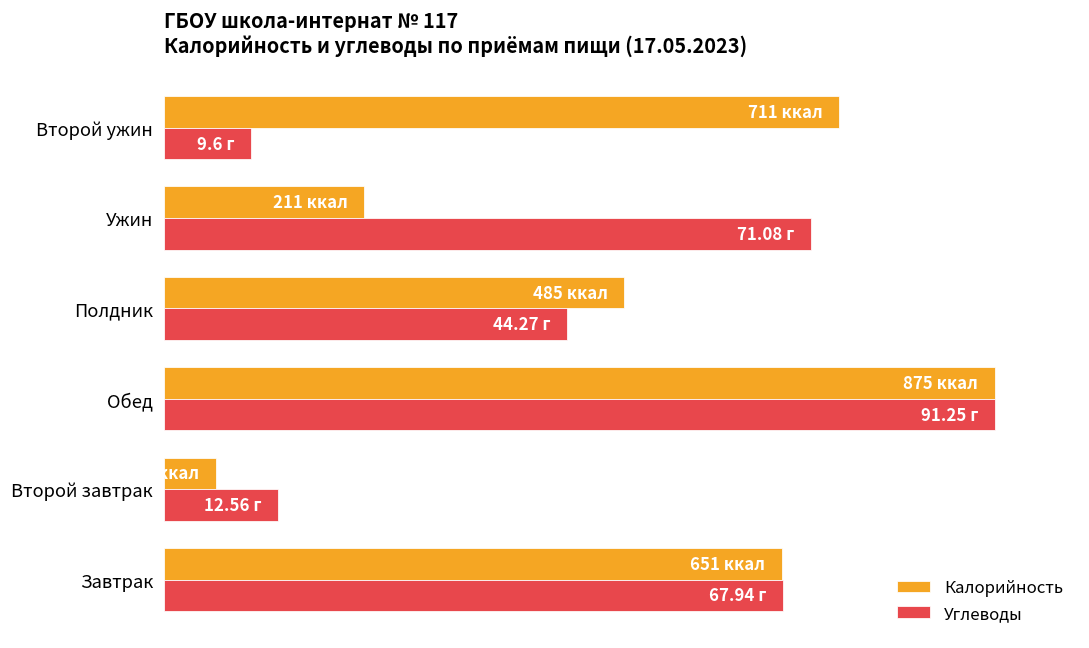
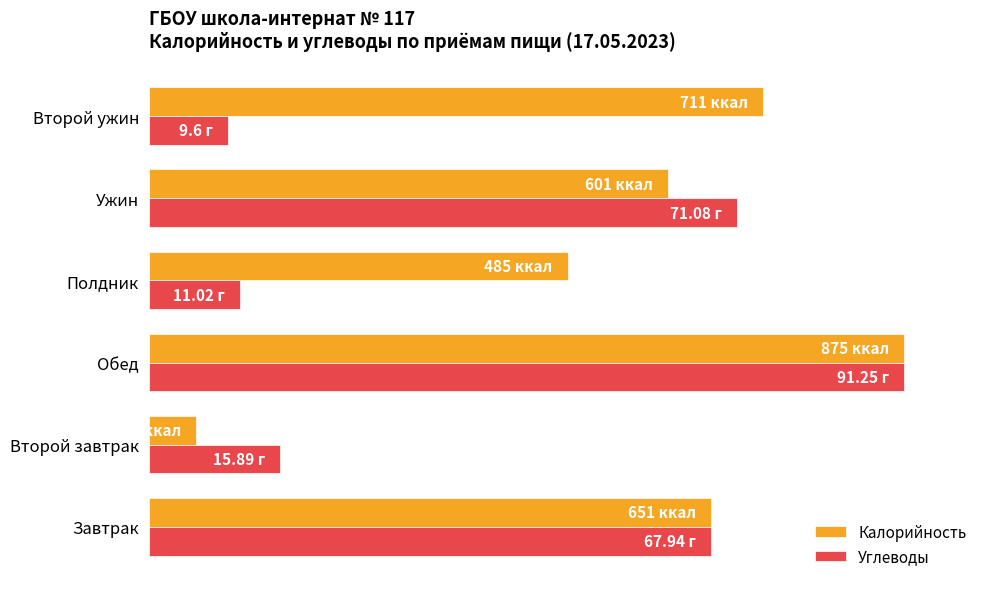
  {
    "Калорийность": {
-     "Ужин": 211
+     "Ужин": 601
    },
    "Углеводы": {
-     "Полдник": 44.27,
-     "Второй завтрак": 12.56
+     "Полдник": 11.02,
+     "Второй завтрак": 15.89
    }
  }
